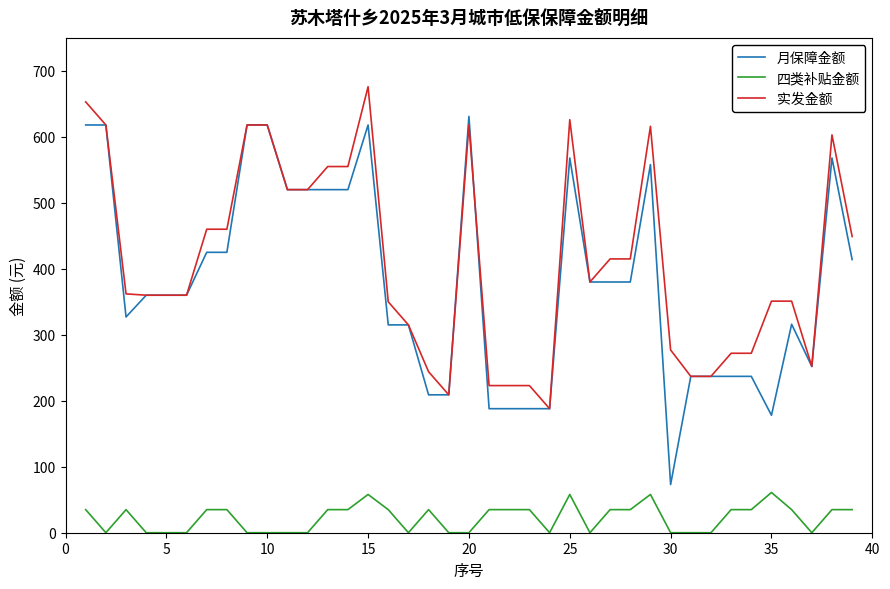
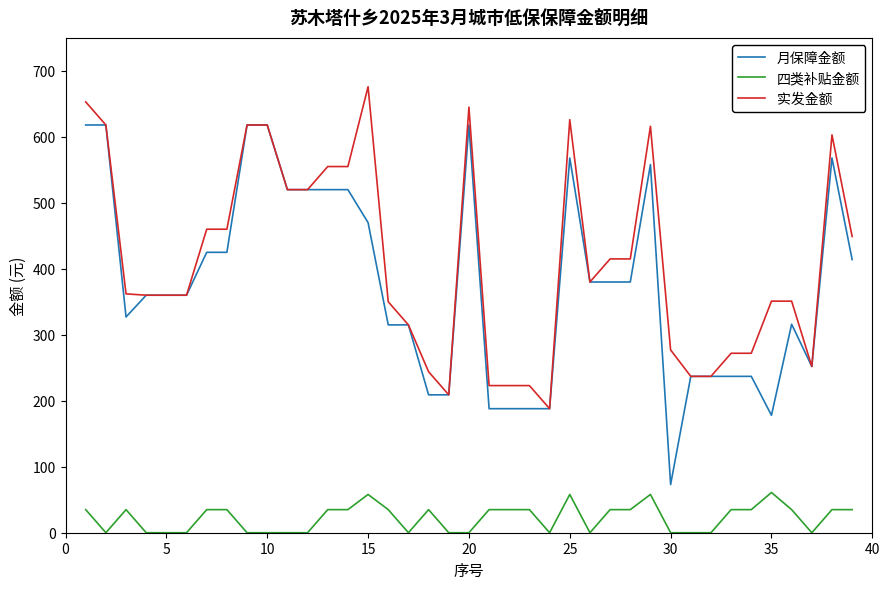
  {
    "月保障金额": {
-     "15": 620,
-     "20": 630,
+     "15": 470,
+     "20": 620,
      "25": 570,
      "30": 70,
      "35": 180
    },
    "四类补贴金额": {
      "5": 0,
      "10": 0,
      "15": 60,
      "20": 0,
      "25": 60,
      "30": 0,
      "35": 60
    },
    "实发金额": {
      "15": 680,
-     "20": 620,
+     "20": 650,
      "25": 630,
      "30": 280,
      "35": 350
    }
  }
